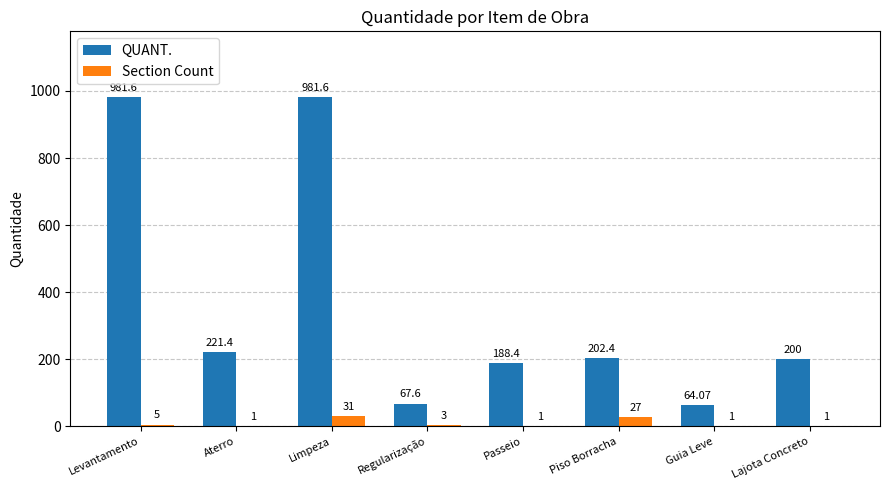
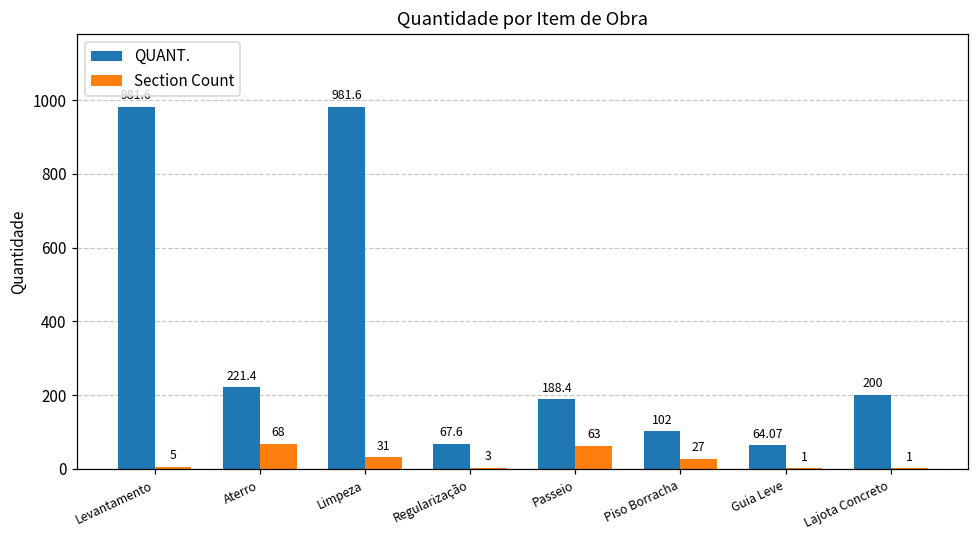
  {
    "QUANT.": {
      "Aterro": 221.4,
      "Limpeza": 981.6,
      "Regularização": 67.6,
      "Passeio": 188.4,
-     "Piso Borracha": 202.4,
+     "Piso Borracha": 102,
      "Guia Leve": 64.07,
      "Lajota Concreto": 200
    },
    "Section Count": {
      "Levantamento": 5,
-     "Aterro": 1,
+     "Aterro": 68,
      "Limpeza": 31,
      "Regularização": 3,
-     "Passeio": 1,
+     "Passeio": 63,
      "Piso Borracha": 27,
      "Guia Leve": 1,
      "Lajota Concreto": 1
    }
  }
